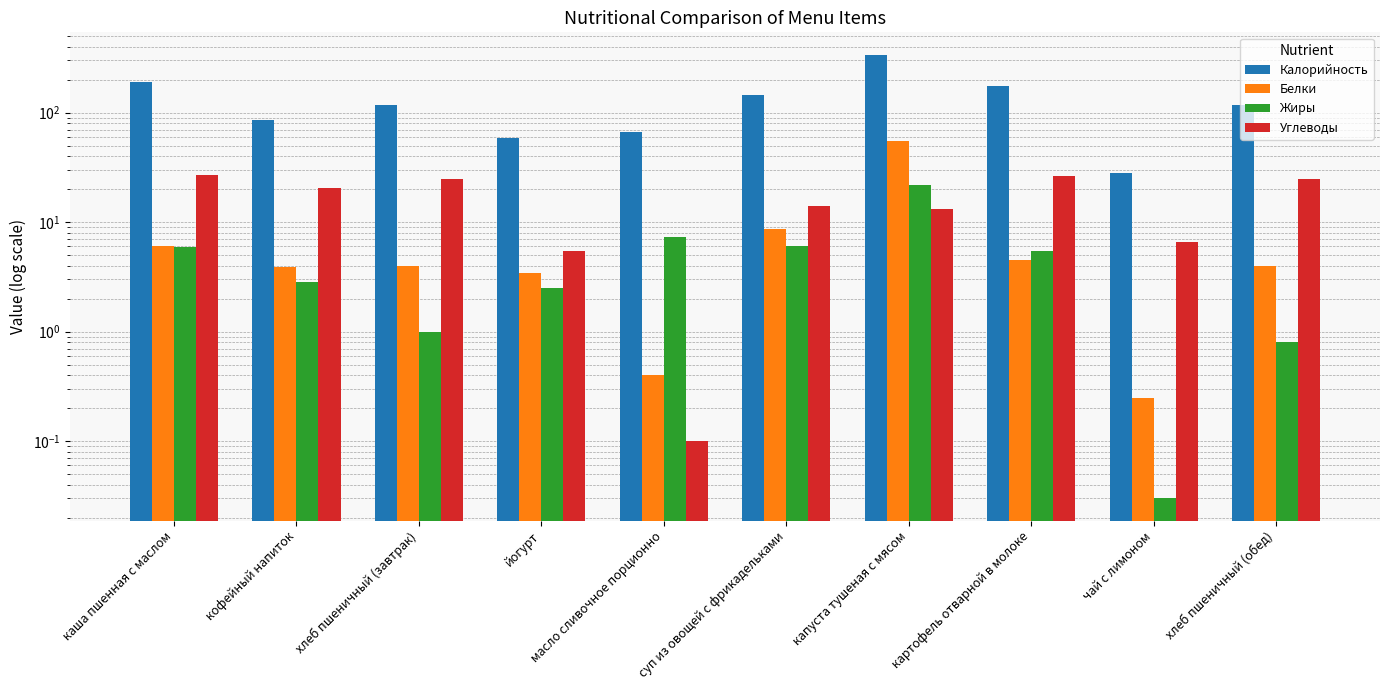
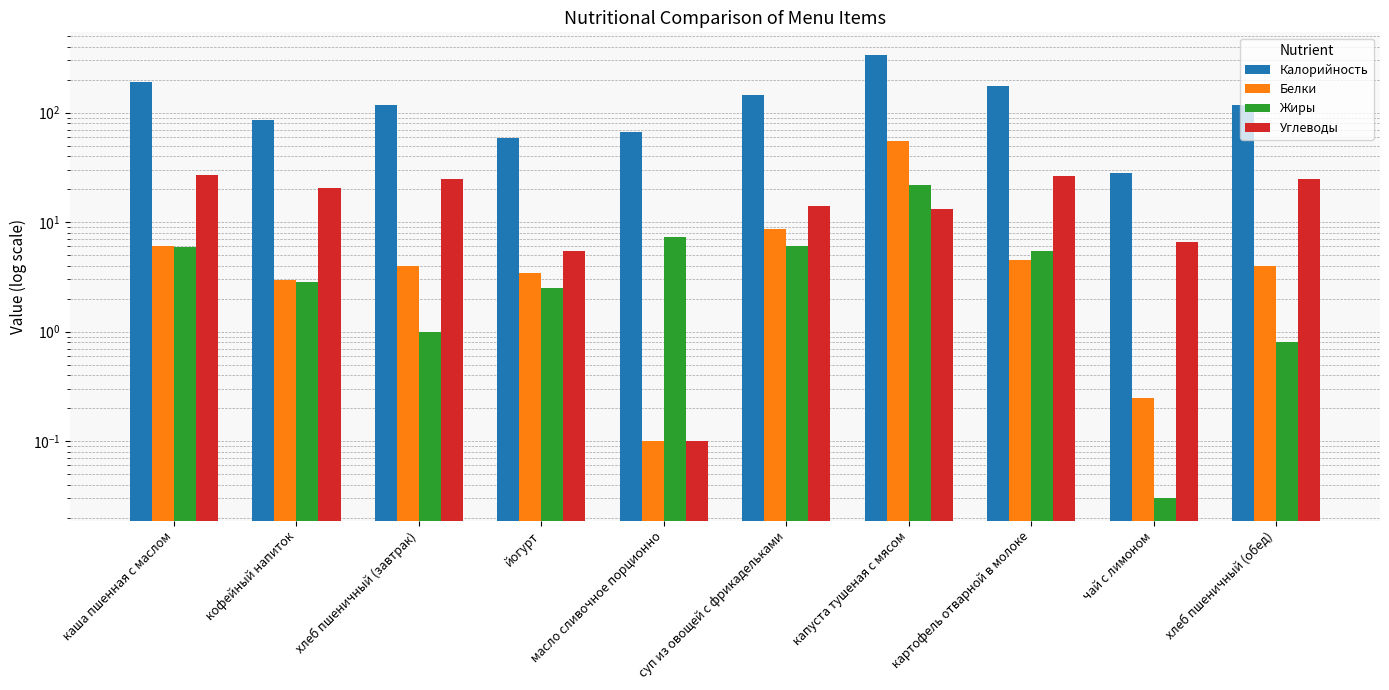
  {
    "Калорийность": {
      "каша пшенная с маслом": 190,
      "кофейный напиток": 90,
      "хлеб пшеничный (завтрак)": 120,
      "йогурт": 60,
      "масло сливочное порционно": 70,
      "суп из овощей с фрикадельками": 140,
      "капуста тушеная с мясом": 340,
      "картофель отварной в молоке": 170,
      "чай с лимоном": 28
    },
    "Белки": {
      "каша пшенная с маслом": 6,
-     "кофейный напиток": 3.9,
+     "кофейный напиток": 2.9,
      "хлеб пшеничный (завтрак)": 4.0,
      "йогурт": 3.4,
-     "масло сливочное порционно": 0.4,
+     "масло сливочное порционно": 0.1,
      "суп из овощей с фрикадельками": 9,
      "капуста тушеная с мясом": 60,
      "картофель отварной в молоке": 4.5,
      "чай с лимоном": 0.25,
      "хлеб пшеничный (обед)": 4.0
    },
    "Жиры": {
      "каша пшенная с маслом": 6,
      "кофейный напиток": 2.9,
      "хлеб пшеничный (завтрак)": 1.0,
      "йогурт": 2.5,
      "масло сливочное порционно": 7,
      "суп из овощей с фрикадельками": 6,
      "капуста тушеная с мясом": 22,
      "картофель отварной в молоке": 6,
      "чай с лимоном": 0.030,
      "хлеб пшеничный (обед)": 0.8
    },
    "Углеводы": {
      "каша пшенная с маслом": 27,
      "кофейный напиток": 20,
      "хлеб пшеничный (завтрак)": 25,
      "йогурт": 6,
      "масло сливочное порционно": 0.1,
      "суп из овощей с фрикадельками": 14,
      "капуста тушеная с мясом": 13,
      "картофель отварной в молоке": 27,
      "чай с лимоном": 7,
      "хлеб пшеничный (обед)": 25
    }
  }
